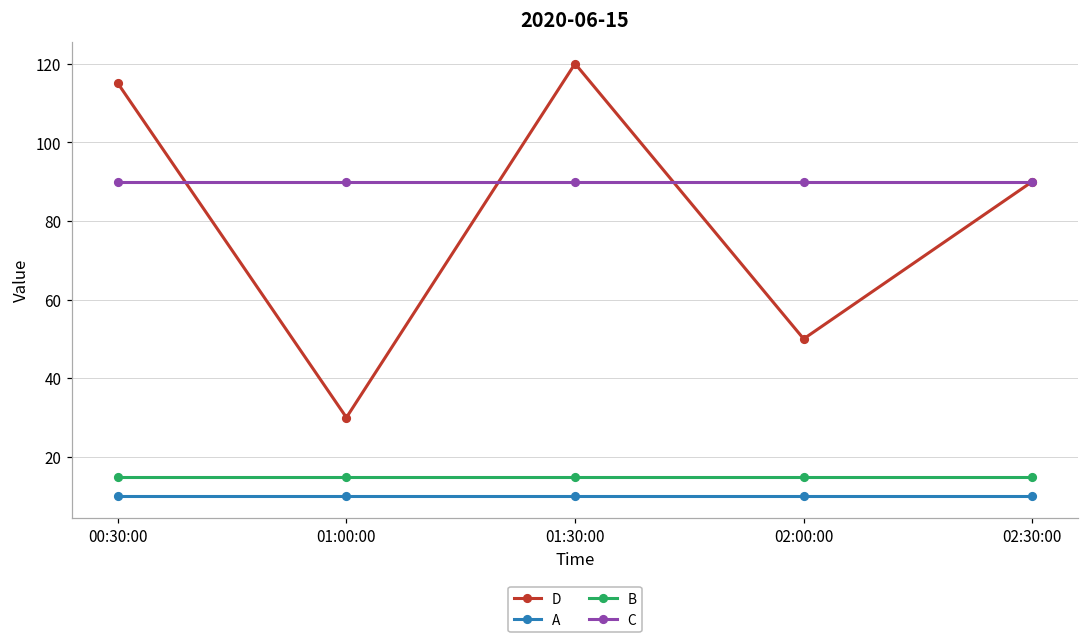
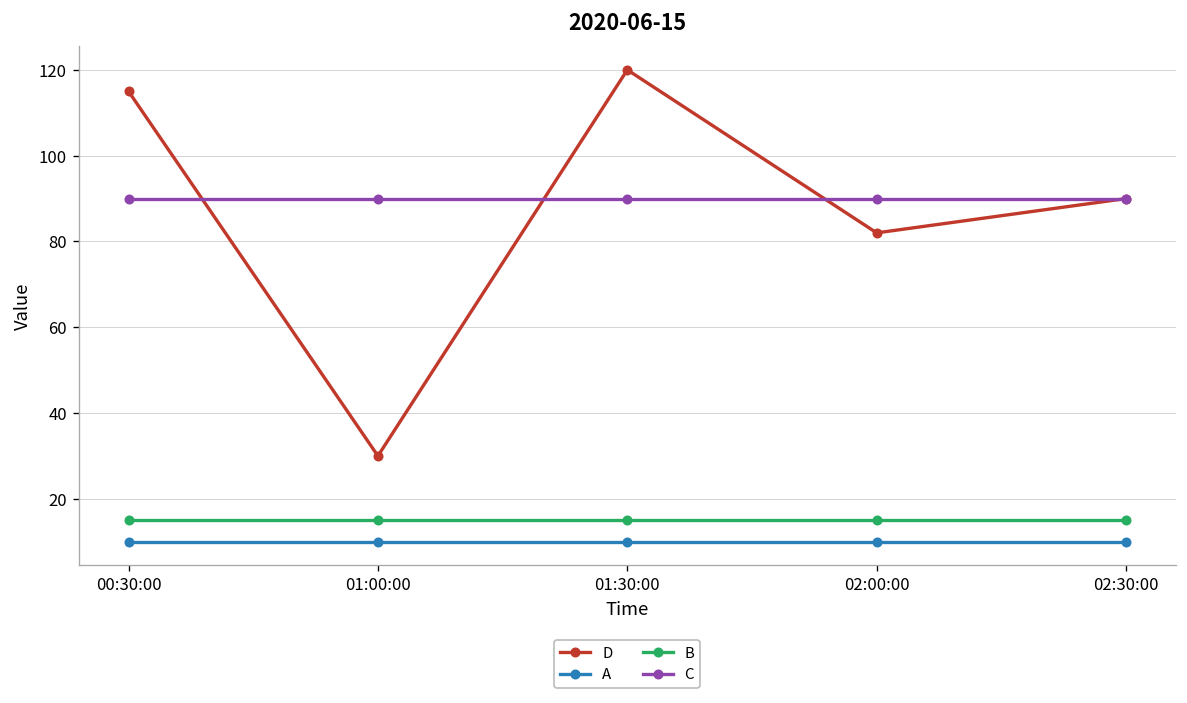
  {
    "D": {
      "00:30:00": 115,
      "01:00:00": 30,
      "01:30:00": 120,
-     "02:00:00": 50
+     "02:00:00": 82
    },
    "A": {
      "00:30:00": 10,
      "01:00:00": 10,
      "01:30:00": 10,
      "02:00:00": 10,
      "02:30:00": 10
    },
    "B": {
      "00:30:00": 15,
      "01:00:00": 15,
      "01:30:00": 15,
      "02:00:00": 15,
      "02:30:00": 15
    },
    "C": {
      "00:30:00": 90,
      "01:00:00": 90,
      "01:30:00": 90,
      "02:00:00": 90
    }
  }
